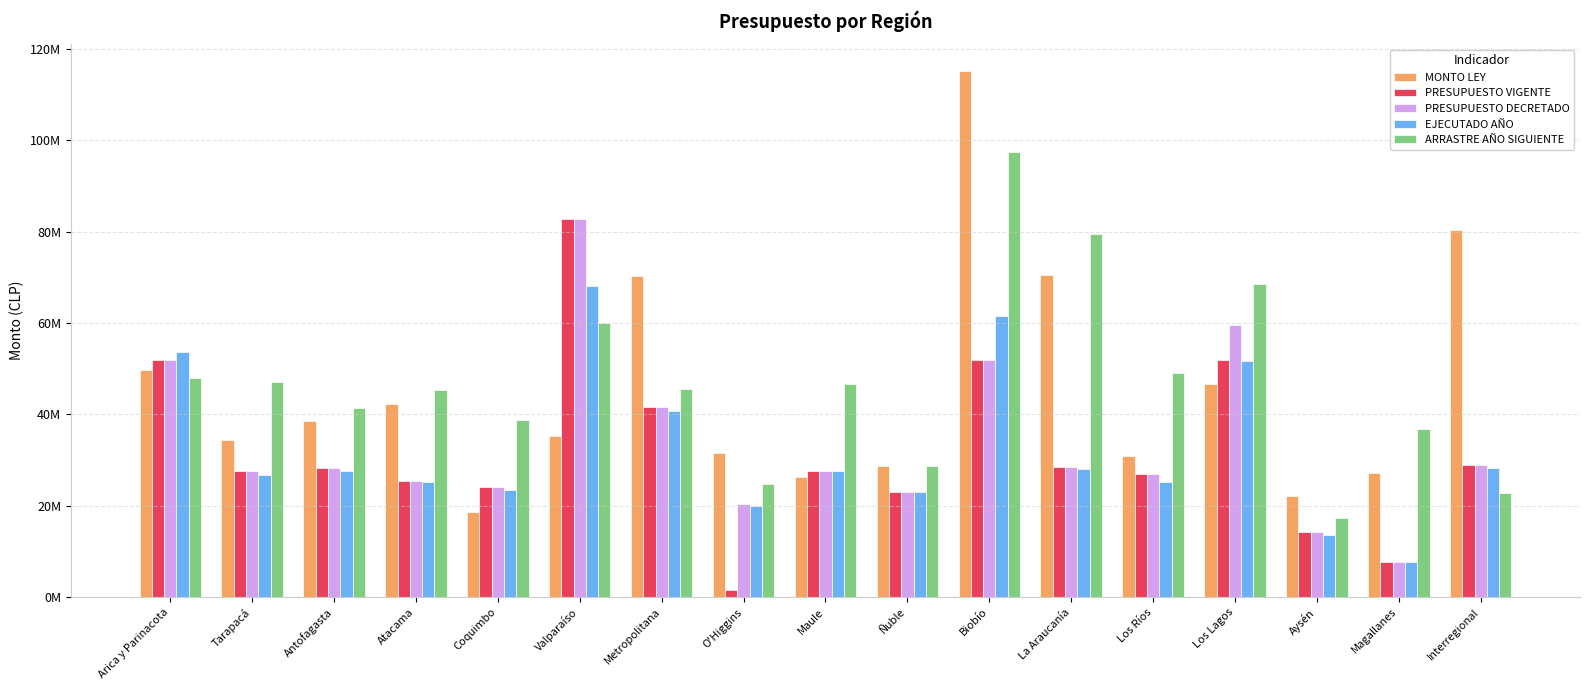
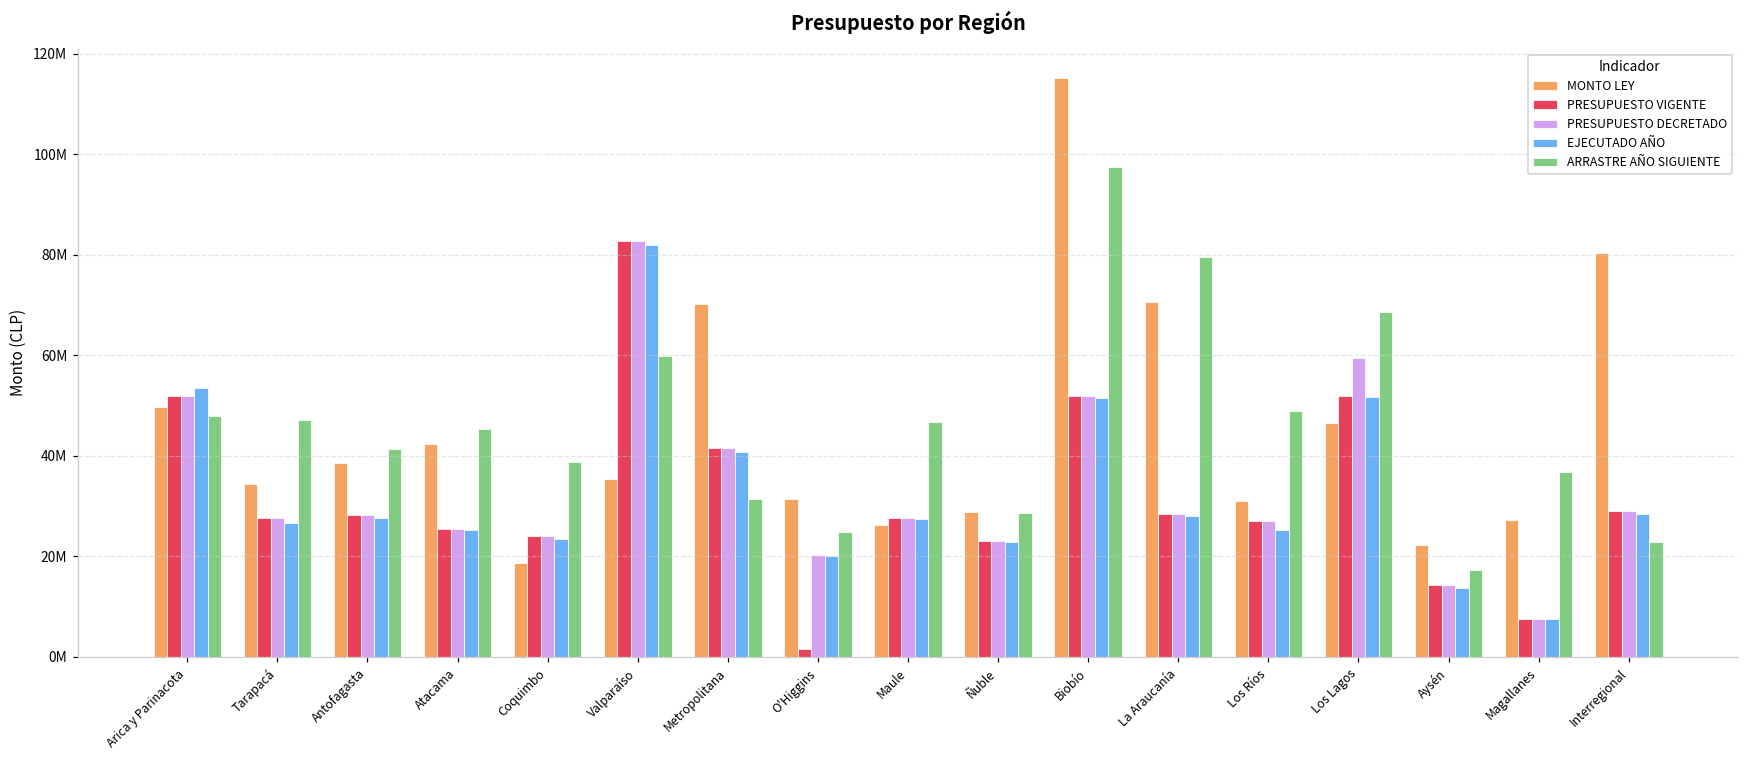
  {
    "MONTO LEY": {
      "Arica y Parinacota": 50000000,
      "Tarapacá": 34000000,
      "Antofagasta": 38000000,
      "Atacama": 42000000,
      "Coquimbo": 19000000,
      "Valparaíso": 35000000,
      "Metropolitana": 70000000,
      "O'Higgins": 31000000,
      "Maule": 26000000,
      "Ñuble": 29000000,
      "Biobío": 115000000,
      "La Araucanía": 71000000,
      "Los Ríos": 31000000,
      "Los Lagos": 47000000,
      "Aysén": 22000000,
      "Magallanes": 27000000,
      "Interregional": 80000000
    },
    "PRESUPUESTO VIGENTE": {
      "Arica y Parinacota": 52000000,
      "Tarapacá": 28000000,
      "Antofagasta": 28000000,
      "Atacama": 25000000,
      "Coquimbo": 24000000,
      "Valparaíso": 83000000,
      "Metropolitana": 42000000,
      "O'Higgins": 2000000,
      "Maule": 28000000,
      "Ñuble": 23000000,
      "Biobío": 52000000,
      "La Araucanía": 28000000,
      "Los Ríos": 27000000,
      "Los Lagos": 52000000,
      "Aysén": 14000000,
      "Magallanes": 8000000,
      "Interregional": 29000000
    },
    "PRESUPUESTO DECRETADO": {
      "Arica y Parinacota": 52000000,
      "Tarapacá": 28000000,
      "Antofagasta": 28000000,
      "Atacama": 25000000,
      "Coquimbo": 24000000,
      "Valparaíso": 83000000,
      "Metropolitana": 42000000,
      "O'Higgins": 20000000,
      "Maule": 28000000,
      "Ñuble": 23000000,
      "Biobío": 52000000,
      "La Araucanía": 28000000,
      "Los Ríos": 27000000,
      "Los Lagos": 59000000,
      "Aysén": 14000000,
      "Magallanes": 8000000,
      "Interregional": 29000000
    },
    "EJECUTADO AÑO": {
      "Arica y Parinacota": 54000000,
      "Tarapacá": 27000000,
      "Antofagasta": 28000000,
      "Atacama": 25000000,
      "Coquimbo": 23000000,
-     "Valparaíso": 68000000,
+     "Valparaíso": 82000000,
      "Metropolitana": 41000000,
      "O'Higgins": 20000000,
      "Maule": 27000000,
      "Ñuble": 23000000,
-     "Biobío": 62000000,
+     "Biobío": 51000000,
      "La Araucanía": 28000000,
      "Los Ríos": 25000000,
      "Los Lagos": 52000000,
      "Aysén": 14000000,
      "Magallanes": 8000000,
      "Interregional": 28000000
    },
    "ARRASTRE AÑO SIGUIENTE": {
      "Arica y Parinacota": 48000000,
      "Tarapacá": 47000000,
      "Antofagasta": 41000000,
      "Atacama": 45000000,
      "Coquimbo": 39000000,
      "Valparaíso": 60000000,
-     "Metropolitana": 46000000,
+     "Metropolitana": 31000000,
      "O'Higgins": 25000000,
      "Maule": 47000000,
      "Ñuble": 29000000,
      "Biobío": 97000000,
      "La Araucanía": 79000000,
      "Los Ríos": 49000000,
      "Los Lagos": 69000000,
      "Aysén": 17000000,
      "Magallanes": 37000000,
      "Interregional": 23000000
    }
  }
